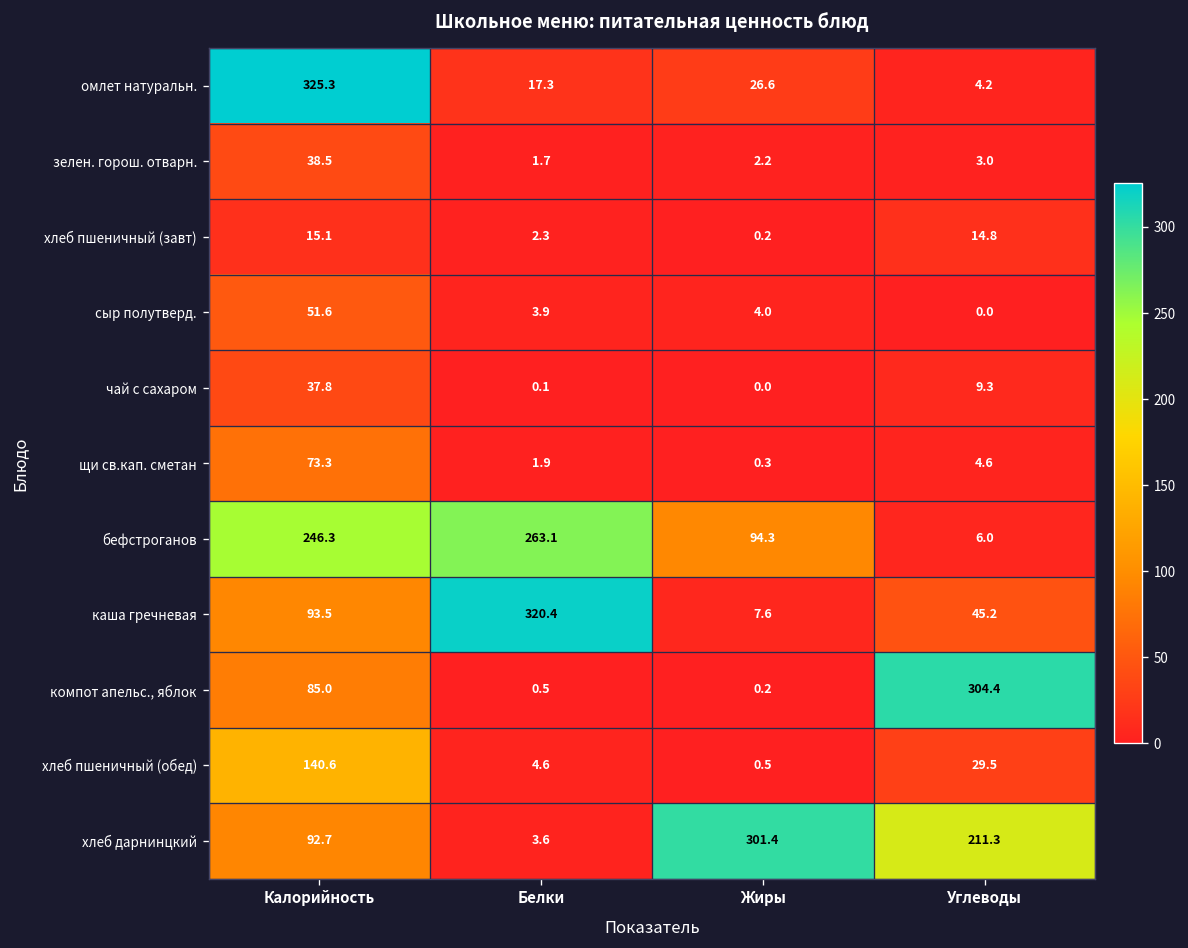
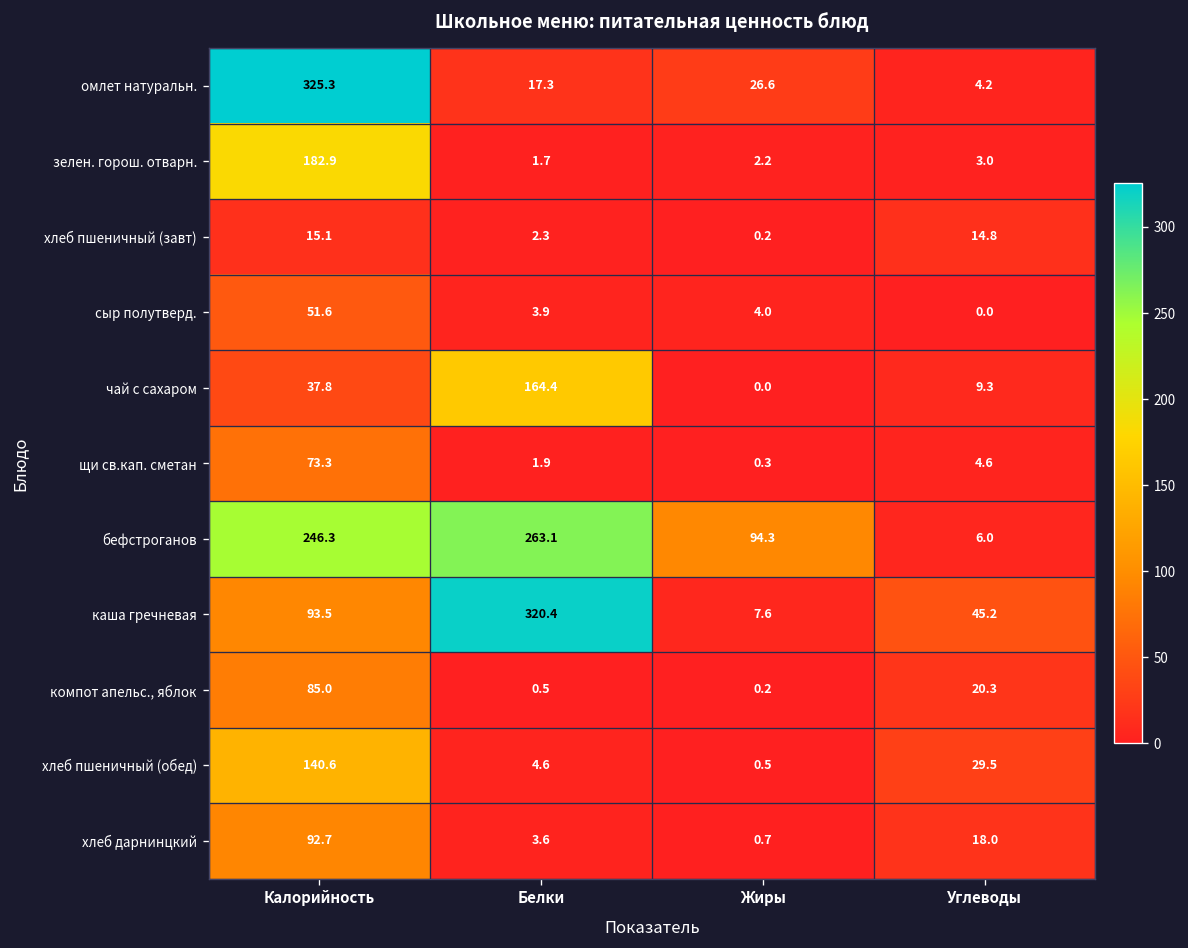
  {
    "омлет натуральн.": {
      "Калорийность": 325.3,
      "Белки": 17.3,
      "Жиры": 26.6,
      "Углеводы": 4.2
    },
    "зелен. горош. отварн.": {
-     "Калорийность": 38.5,
+     "Калорийность": 182.9,
      "Белки": 1.7,
      "Жиры": 2.2,
      "Углеводы": 3.0
    },
    "хлеб пшеничный (завт)": {
      "Калорийность": 15.1,
      "Белки": 2.3,
      "Жиры": 0.2,
      "Углеводы": 14.8
    },
    "сыр полутверд.": {
      "Калорийность": 51.6,
      "Белки": 3.9,
      "Жиры": 4.0,
      "Углеводы": 0.0
    },
    "чай с сахаром": {
      "Калорийность": 37.8,
-     "Белки": 0.1,
+     "Белки": 164.4,
      "Жиры": 0.0,
      "Углеводы": 9.3
    },
    "щи св.кап. сметан": {
      "Калорийность": 73.3,
      "Белки": 1.9,
      "Жиры": 0.3,
      "Углеводы": 4.6
    },
    "бефстроганов": {
      "Калорийность": 246.3,
      "Белки": 263.1,
      "Жиры": 94.3,
      "Углеводы": 6.0
    },
    "каша гречневая": {
      "Калорийность": 93.5,
      "Белки": 320.4,
      "Жиры": 7.6,
      "Углеводы": 45.2
    },
    "компот апельс., яблок": {
      "Калорийность": 85.0,
      "Белки": 0.5,
      "Жиры": 0.2,
-     "Углеводы": 304.4
+     "Углеводы": 20.3
    },
    "хлеб пшеничный (обед)": {
      "Калорийность": 140.6,
      "Белки": 4.6,
      "Жиры": 0.5,
      "Углеводы": 29.5
    },
    "хлеб дарнинцкий": {
      "Калорийность": 92.7,
      "Белки": 3.6,
-     "Жиры": 301.4,
-     "Углеводы": 211.3
+     "Жиры": 0.7,
+     "Углеводы": 18.0
    }
  }
